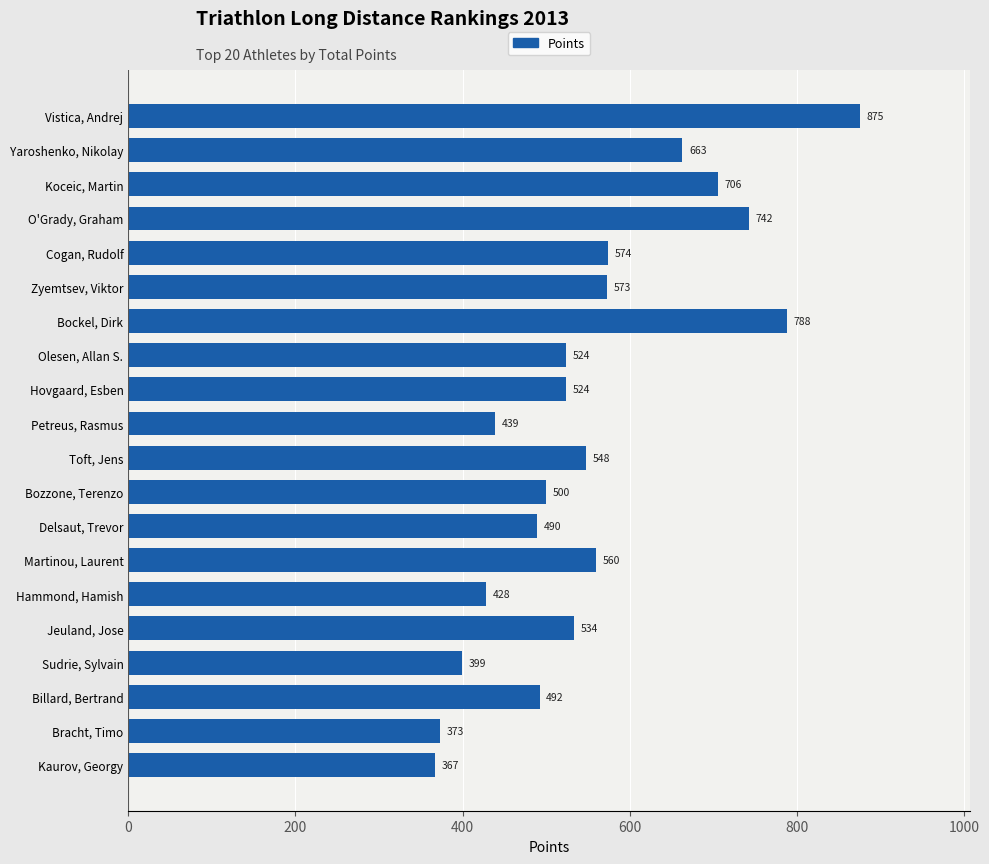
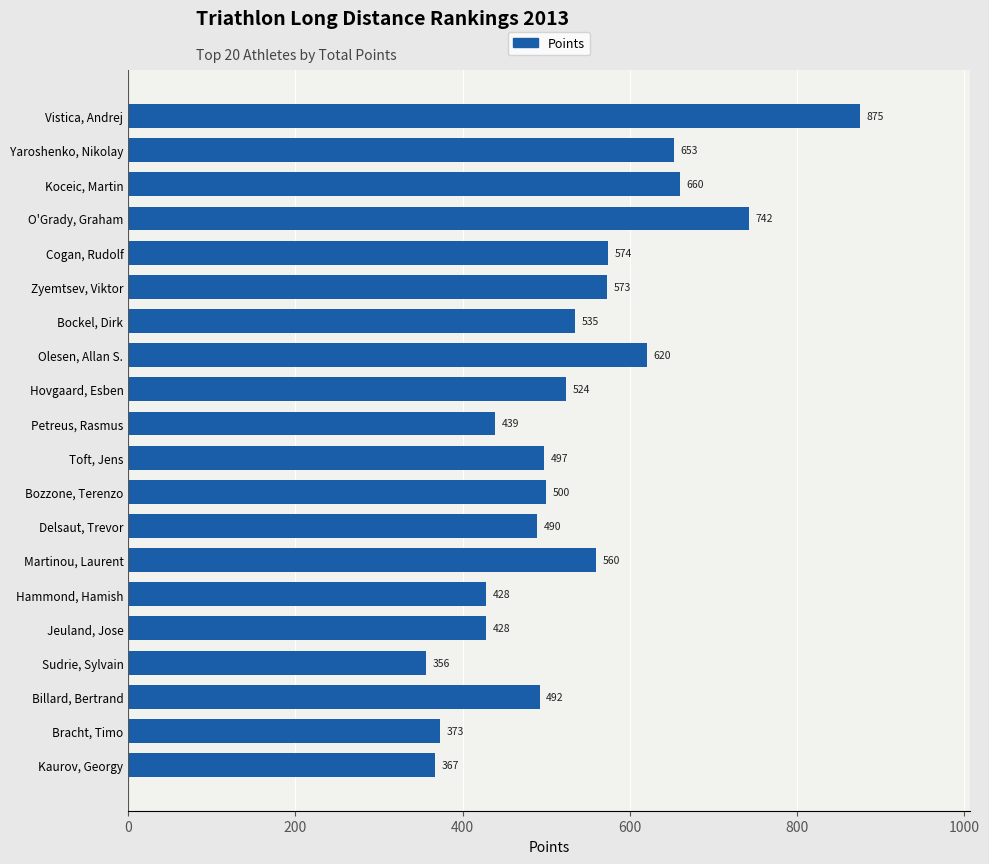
  {
    "Vistica, Andrej": 875,
-   "Yaroshenko, Nikolay": 663,
-   "Koceic, Martin": 706,
+   "Yaroshenko, Nikolay": 653,
+   "Koceic, Martin": 660,
    "O'Grady, Graham": 742,
    "Cogan, Rudolf": 574,
    "Zyemtsev, Viktor": 573,
-   "Bockel, Dirk": 788,
-   "Olesen, Allan S.": 524,
+   "Bockel, Dirk": 535,
+   "Olesen, Allan S.": 620,
    "Hovgaard, Esben": 524,
    "Petreus, Rasmus": 439,
-   "Toft, Jens": 548,
+   "Toft, Jens": 497,
    "Bozzone, Terenzo": 500,
    "Delsaut, Trevor": 490,
    "Martinou, Laurent": 560,
    "Hammond, Hamish": 428,
-   "Jeuland, Jose": 534,
-   "Sudrie, Sylvain": 399,
+   "Jeuland, Jose": 428,
+   "Sudrie, Sylvain": 356,
    "Billard, Bertrand": 492,
    "Bracht, Timo": 373,
    "Kaurov, Georgy": 367
  }
